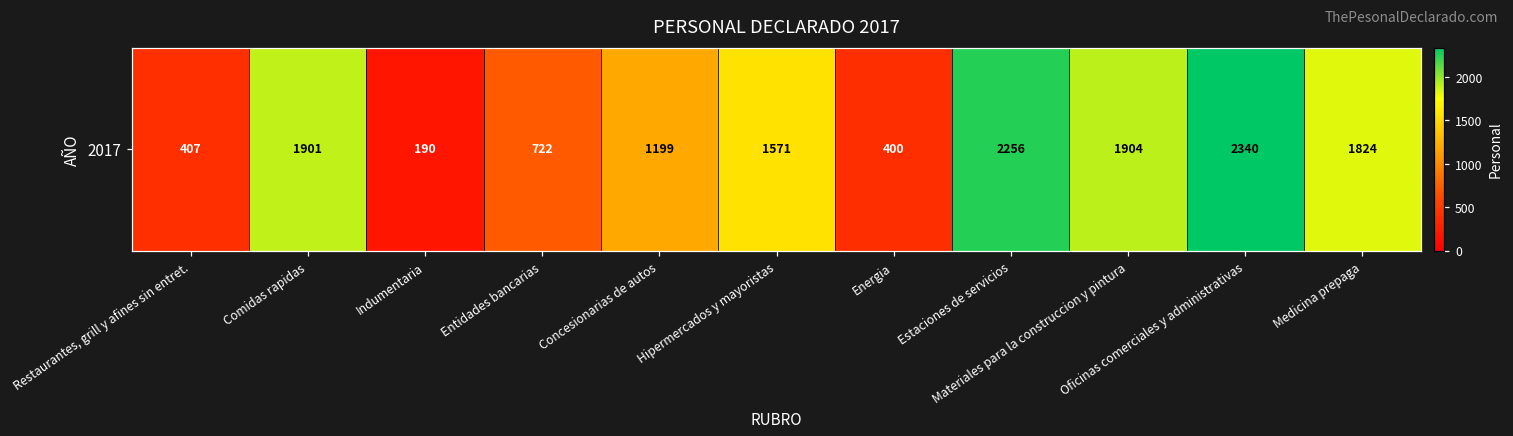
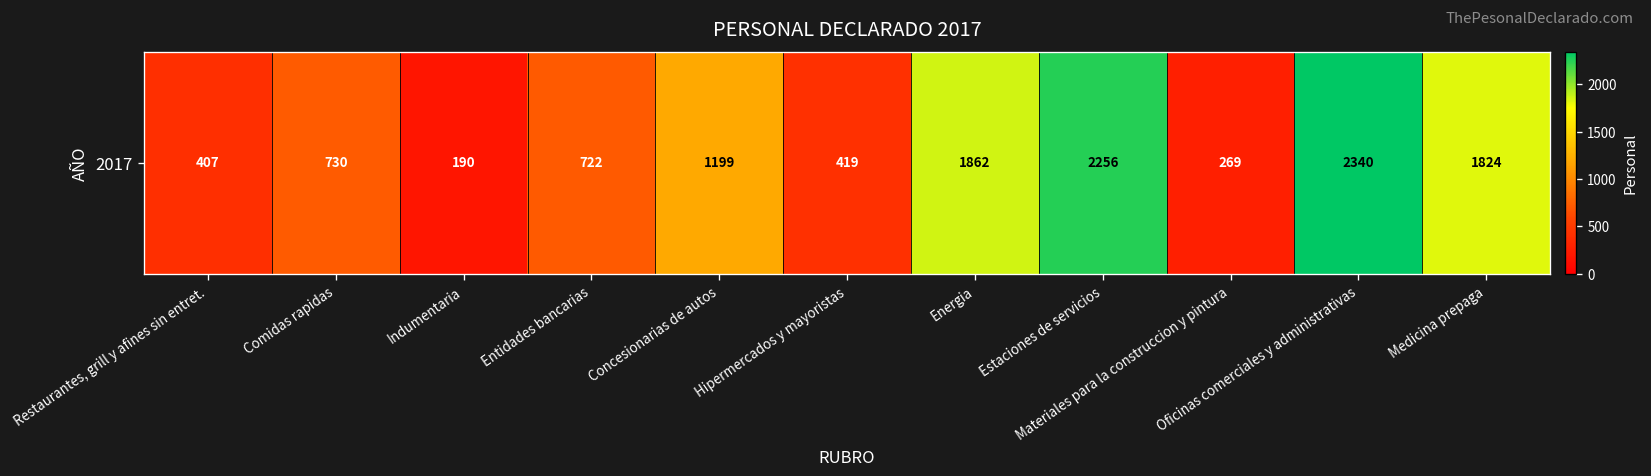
  {
    "2017": {
      "Restaurantes, grill y afines sin entret.": 407,
-     "Comidas rapidas": 1901,
+     "Comidas rapidas": 730,
      "Indumentaria": 190,
      "Entidades bancarias": 722,
      "Concesionarias de autos": 1199,
-     "Hipermercados y mayoristas": 1571,
-     "Energia": 400,
+     "Hipermercados y mayoristas": 419,
+     "Energia": 1862,
      "Estaciones de servicios": 2256,
-     "Materiales para la construccion y pintura": 1904,
+     "Materiales para la construccion y pintura": 269,
      "Oficinas comerciales y administrativas": 2340,
      "Medicina prepaga": 1824
    }
  }
